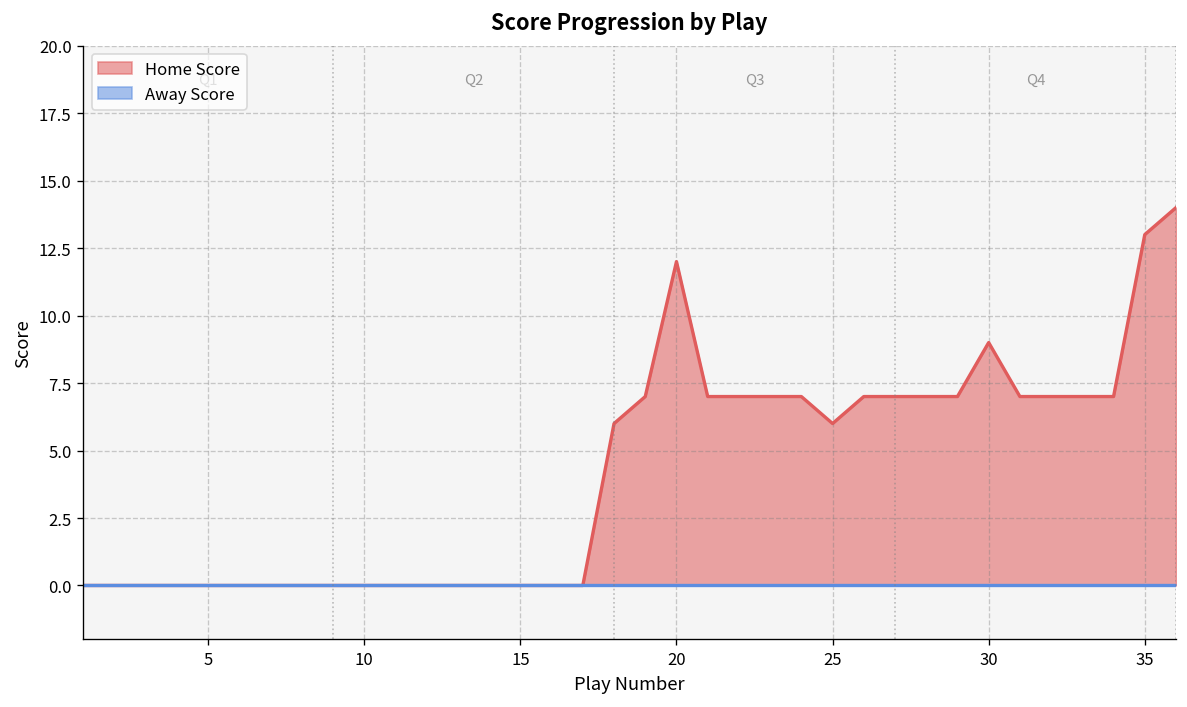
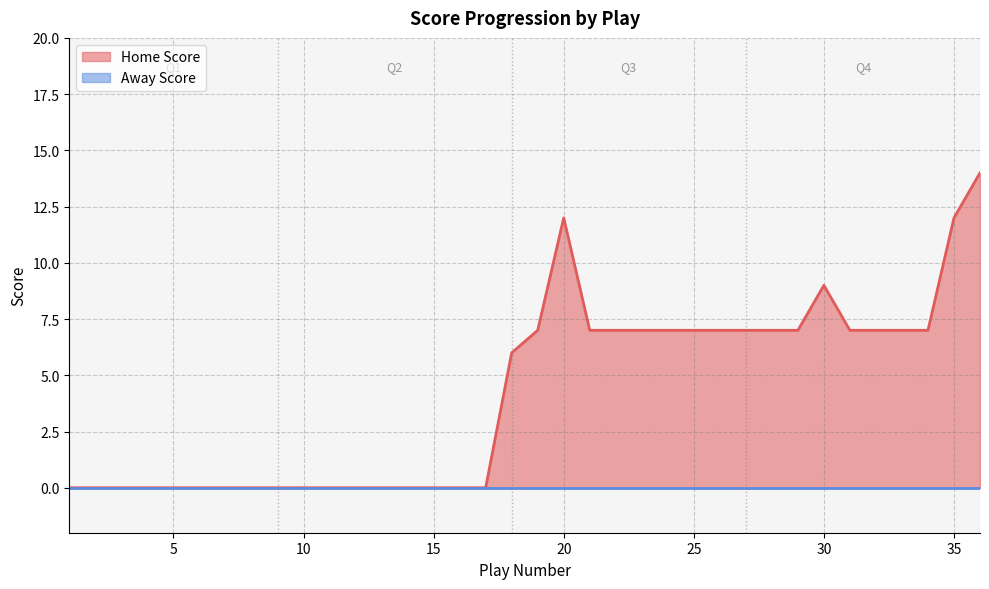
  {
    "Home Score": {
      "20": 12,
-     "25": 6,
+     "25": 7,
      "30": 9,
-     "35": 13
+     "35": 12
    },
    "Away Score": {
      "20": 0,
      "25": 0,
      "30": 0,
      "35": 0
    }
  }
